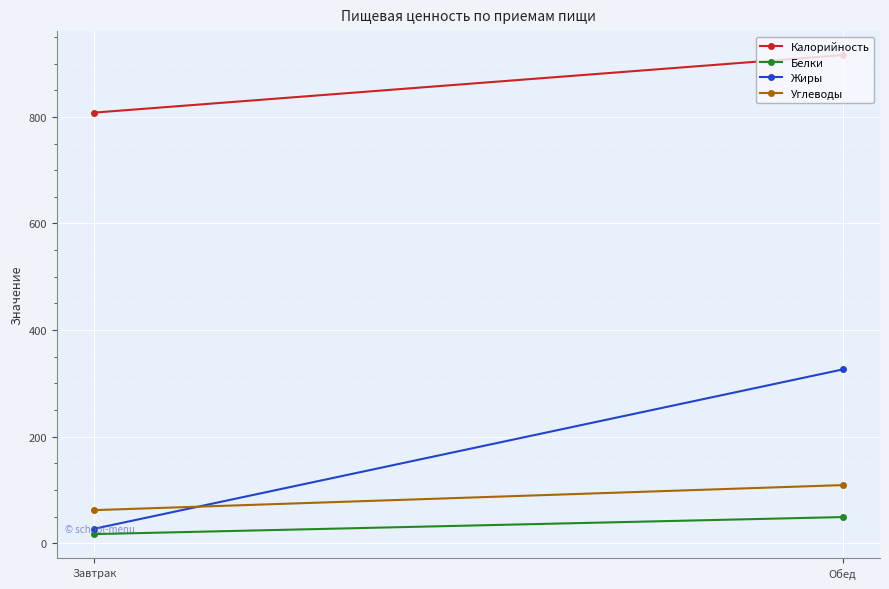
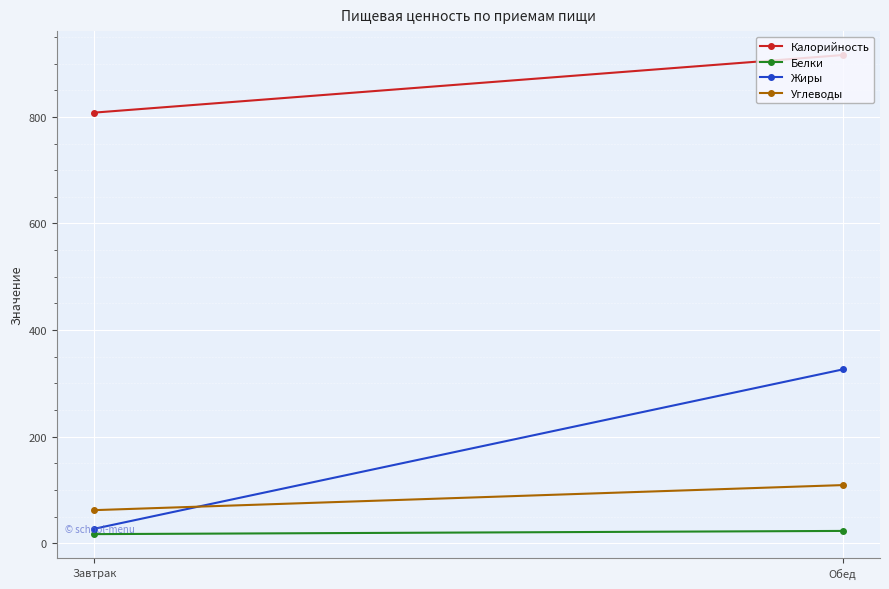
  {
    "Калорийность": {
      "Завтрак": 810
    },
    "Белки": {
      "Завтрак": 20,
-     "Обед": 50
+     "Обед": 20
    },
    "Жиры": {
      "Завтрак": 30,
      "Обед": 330
    },
    "Углеводы": {
      "Завтрак": 60,
      "Обед": 110
    }
  }
